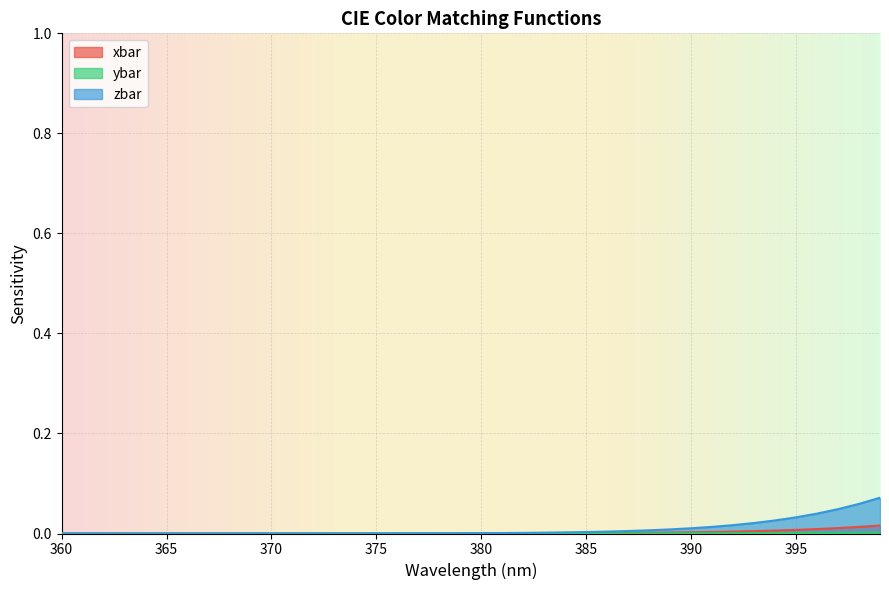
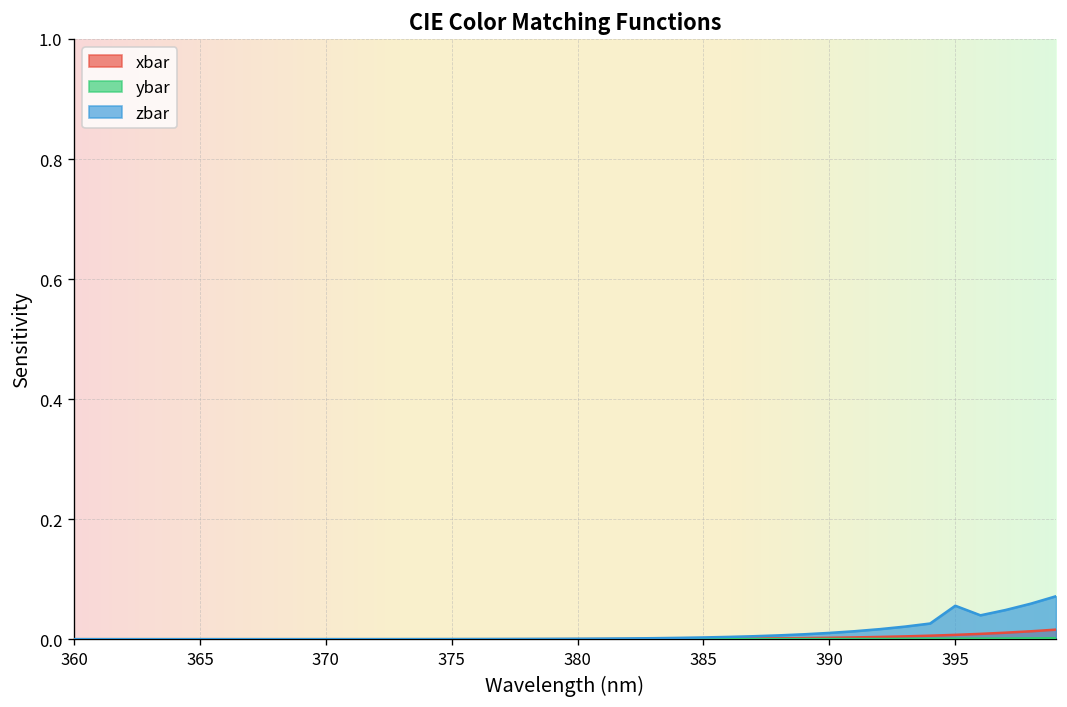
  {
    "xbar": {
      "395": 0.01
    },
    "ybar": {
      "395": 0.00
    },
    "zbar": {
      "390": 0.01,
-     "395": 0.03
+     "395": 0.06
    }
  }
